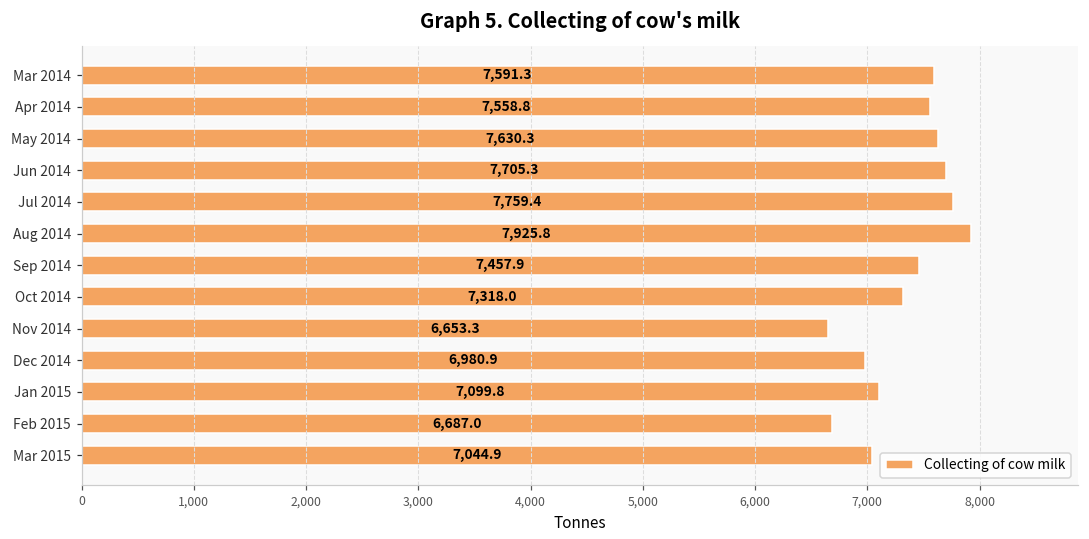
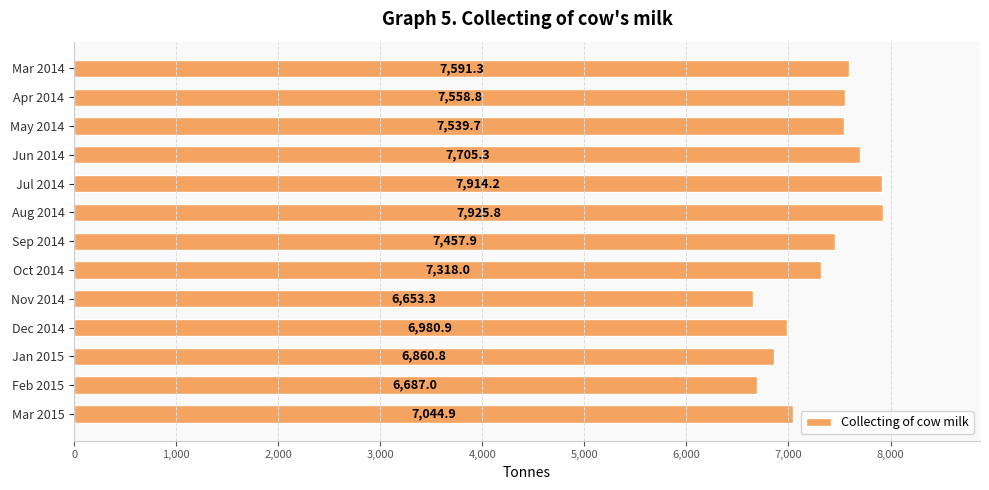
  {
    "Mar 2014": "7,591.3",
    "Apr 2014": "7,558.8",
-   "May 2014": "7,630.3",
+   "May 2014": "7,539.7",
    "Jun 2014": "7,705.3",
-   "Jul 2014": "7,759.4",
+   "Jul 2014": "7,914.2",
    "Aug 2014": "7,925.8",
    "Sep 2014": "7,457.9",
    "Oct 2014": "7,318.0",
    "Nov 2014": "6,653.3",
    "Dec 2014": "6,980.9",
-   "Jan 2015": "7,099.8",
+   "Jan 2015": "6,860.8",
    "Feb 2015": "6,687.0",
    "Mar 2015": "7,044.9"
  }
